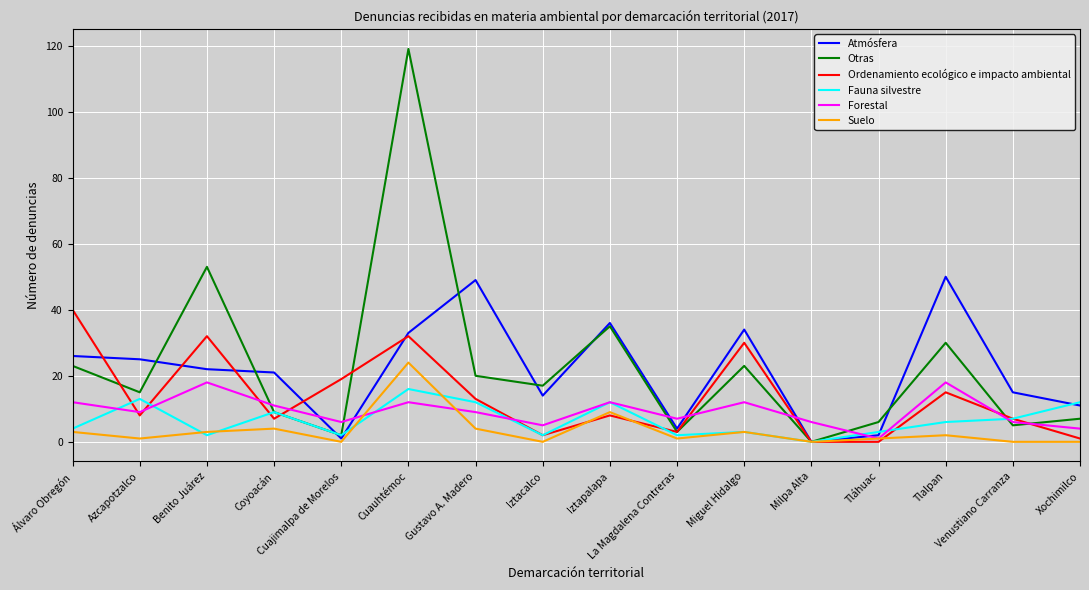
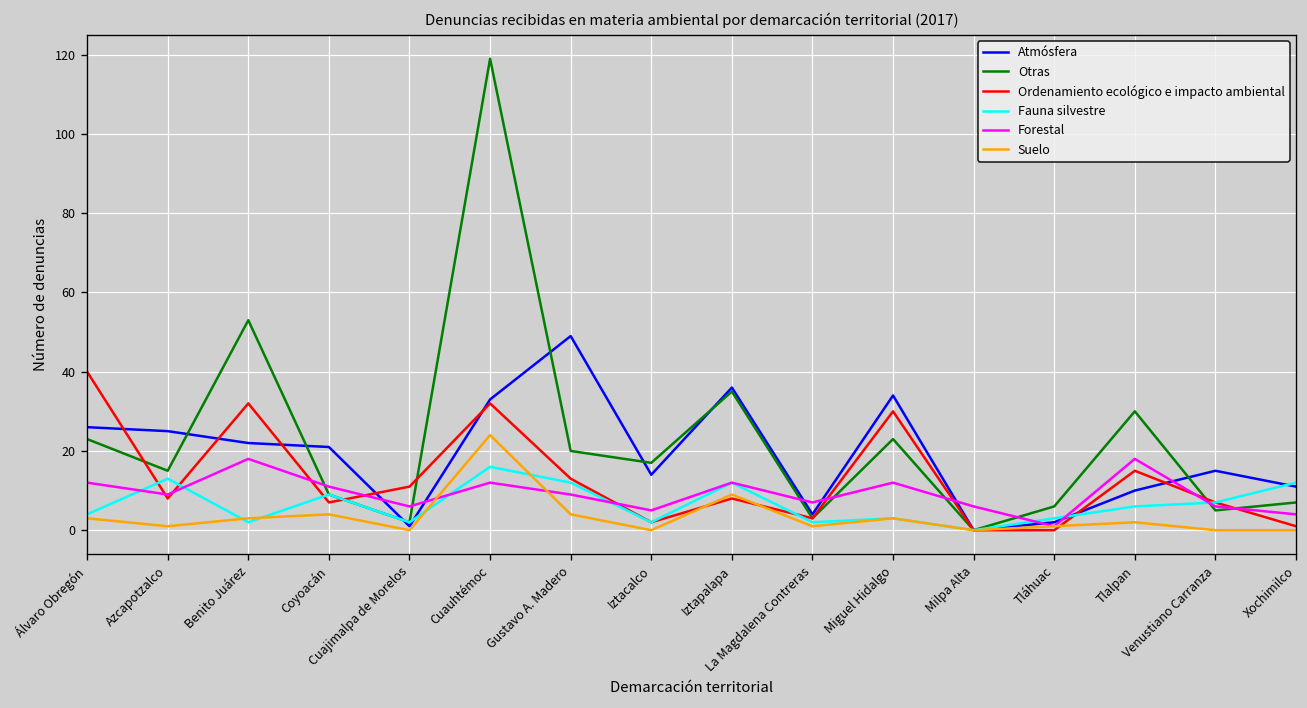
  {
    "Atmósfera": {
      "Álvaro Obregón": 26,
      "Azcapotzalco": 25,
      "Benito Juárez": 22,
      "Coyoacán": 21,
      "Cuajimalpa de Morelos": 1,
      "Cuauhtémoc": 33,
      "Gustavo A. Madero": 49,
      "Iztacalco": 14,
      "Iztapalapa": 36,
      "La Magdalena Contreras": 4,
      "Miguel Hidalgo": 34,
      "Tláhuac": 2,
-     "Tlalpan": 50,
+     "Tlalpan": 10,
      "Venustiano Carranza": 15,
      "Xochimilco": 11
    },
    "Otras": {
      "Álvaro Obregón": 23,
      "Azcapotzalco": 15,
      "Benito Juárez": 53,
      "Cuauhtémoc": 119,
      "Gustavo A. Madero": 20,
      "Iztacalco": 17,
      "Iztapalapa": 35,
      "Miguel Hidalgo": 23,
      "Tláhuac": 6,
      "Tlalpan": 30,
      "Venustiano Carranza": 5,
      "Xochimilco": 7
    },
    "Ordenamiento ecológico e impacto ambiental": {
      "Álvaro Obregón": 40,
      "Azcapotzalco": 8,
      "Benito Juárez": 32,
      "Coyoacán": 7,
-     "Cuajimalpa de Morelos": 19,
+     "Cuajimalpa de Morelos": 11,
      "Cuauhtémoc": 32,
      "Gustavo A. Madero": 13,
      "Iztapalapa": 8,
      "Miguel Hidalgo": 30,
      "Tláhuac": 0,
      "Tlalpan": 15,
      "Xochimilco": 1
    },
    "Fauna silvestre": {
      "Álvaro Obregón": 4,
      "Azcapotzalco": 13,
      "Benito Juárez": 2,
      "Cuauhtémoc": 16,
      "Gustavo A. Madero": 12,
      "La Magdalena Contreras": 2,
      "Tláhuac": 3,
      "Tlalpan": 6,
      "Xochimilco": 12
    },
    "Forestal": {
      "Álvaro Obregón": 12,
      "Azcapotzalco": 9,
      "Benito Juárez": 18,
      "Coyoacán": 11,
      "Cuajimalpa de Morelos": 6,
      "Cuauhtémoc": 12,
      "Gustavo A. Madero": 9,
      "Iztacalco": 5,
      "La Magdalena Contreras": 7,
      "Miguel Hidalgo": 12,
      "Milpa Alta": 6,
      "Tlalpan": 18,
      "Venustiano Carranza": 6,
      "Xochimilco": 4
    },
    "Suelo": {
      "Álvaro Obregón": 3,
      "Azcapotzalco": 1,
      "Benito Juárez": 3,
      "Coyoacán": 4,
      "Cuajimalpa de Morelos": 0,
      "Cuauhtémoc": 24,
      "Gustavo A. Madero": 4,
      "Iztacalco": 0,
      "Iztapalapa": 9,
      "La Magdalena Contreras": 1,
      "Tlalpan": 2,
      "Venustiano Carranza": 0,
      "Xochimilco": 0
    }
  }
